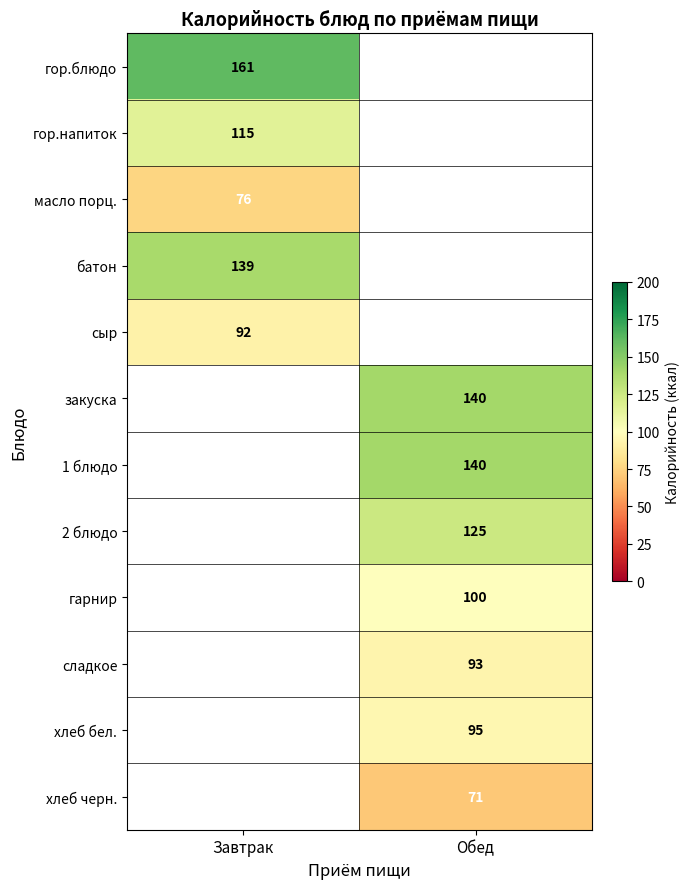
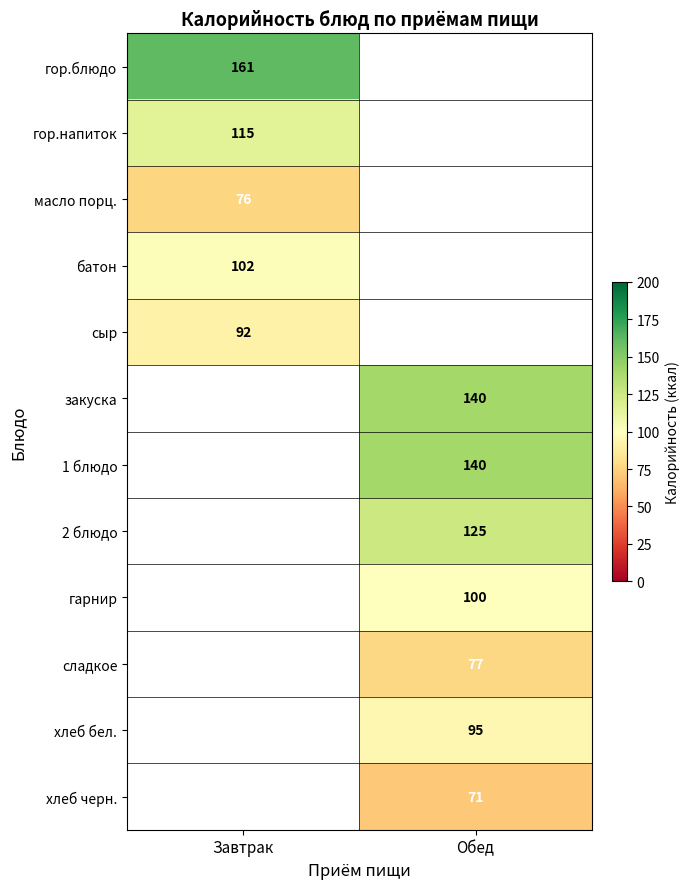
  {
    "гор.блюдо": {
      "Завтрак": 161
    },
    "гор.напиток": {
      "Завтрак": 115
    },
    "масло порц.": {
      "Завтрак": 76
    },
    "батон": {
-     "Завтрак": 139
+     "Завтрак": 102
    },
    "сыр": {
      "Завтрак": 92
    },
    "закуска": {
      "Обед": 140
    },
    "1 блюдо": {
      "Обед": 140
    },
    "2 блюдо": {
      "Обед": 125
    },
    "гарнир": {
      "Обед": 100
    },
    "сладкое": {
-     "Обед": 93
+     "Обед": 77
    },
    "хлеб бел.": {
      "Обед": 95
    },
    "хлеб черн.": {
      "Обед": 71
    }
  }
